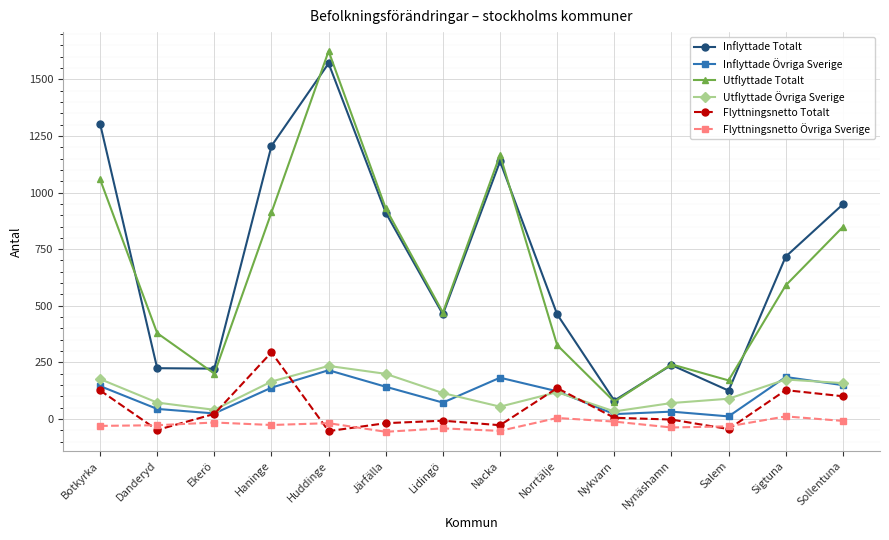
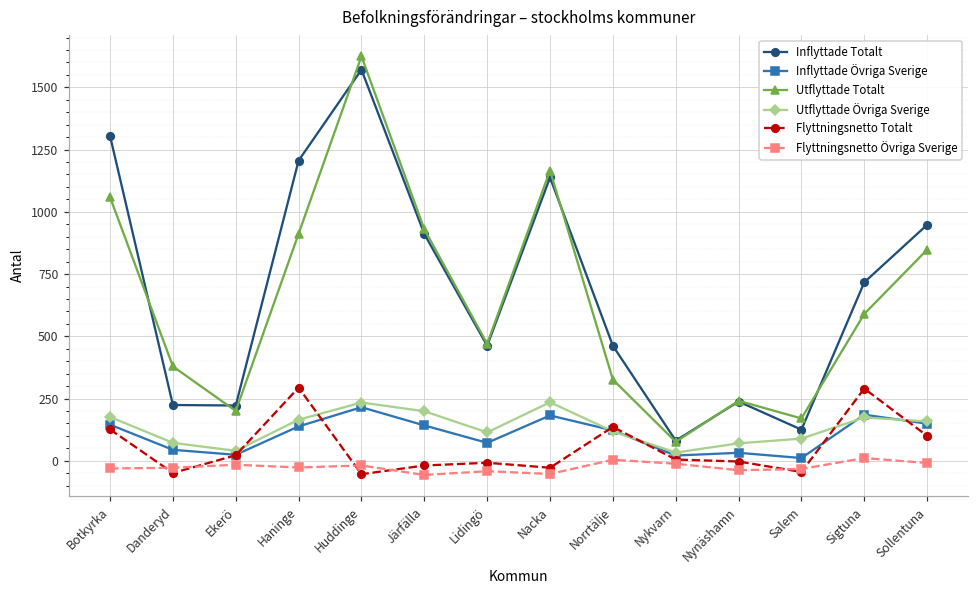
  {
    "Inflyttade Totalt": {
      "Botkyrka": 1310,
      "Danderyd": 220,
      "Ekerö": 220,
      "Haninge": 1210,
      "Huddinge": 1570,
      "Järfälla": 910,
      "Nacka": 1140,
      "Norrtälje": 460,
      "Salem": 130,
      "Sigtuna": 720,
      "Sollentuna": 950
    },
    "Inflyttade Övriga Sverige": {
      "Botkyrka": 150,
      "Danderyd": 40,
      "Haninge": 140,
      "Huddinge": 220,
      "Järfälla": 140,
      "Lidingö": 70,
      "Nacka": 180,
      "Nykvarn": 20,
      "Nynäshamn": 30,
      "Salem": 10
    },
    "Utflyttade Totalt": {
      "Botkyrka": 1060,
      "Danderyd": 380,
      "Ekerö": 200,
      "Haninge": 910,
      "Huddinge": 1630,
      "Järfälla": 930,
      "Nacka": 1170,
      "Norrtälje": 330,
      "Salem": 170,
      "Sigtuna": 590,
      "Sollentuna": 850
    },
    "Utflyttade Övriga Sverige": {
      "Botkyrka": 180,
      "Danderyd": 70,
      "Ekerö": 40,
      "Haninge": 170,
      "Huddinge": 230,
      "Järfälla": 200,
      "Lidingö": 110,
-     "Nacka": 50,
+     "Nacka": 240,
      "Nykvarn": 30,
      "Nynäshamn": 70,
      "Salem": 90
    },
    "Flyttningsnetto Totalt": {
      "Botkyrka": 130,
      "Danderyd": -50,
      "Haninge": 290,
      "Huddinge": -50,
      "Järfälla": -20,
      "Lidingö": -10,
      "Nacka": -30,
      "Norrtälje": 140,
      "Nykvarn": 10,
      "Nynäshamn": 0,
      "Salem": -50,
-     "Sigtuna": 130,
+     "Sigtuna": 290,
      "Sollentuna": 100
    },
    "Flyttningsnetto Övriga Sverige": {
      "Botkyrka": -30,
      "Danderyd": -30,
      "Ekerö": -20,
      "Haninge": -30,
      "Huddinge": -20,
      "Järfälla": -60,
      "Lidingö": -40,
      "Nacka": -50,
      "Norrtälje": 0,
      "Nykvarn": -10,
      "Nynäshamn": -40,
      "Salem": -30,
      "Sigtuna": 10,
      "Sollentuna": -10
    }
  }
